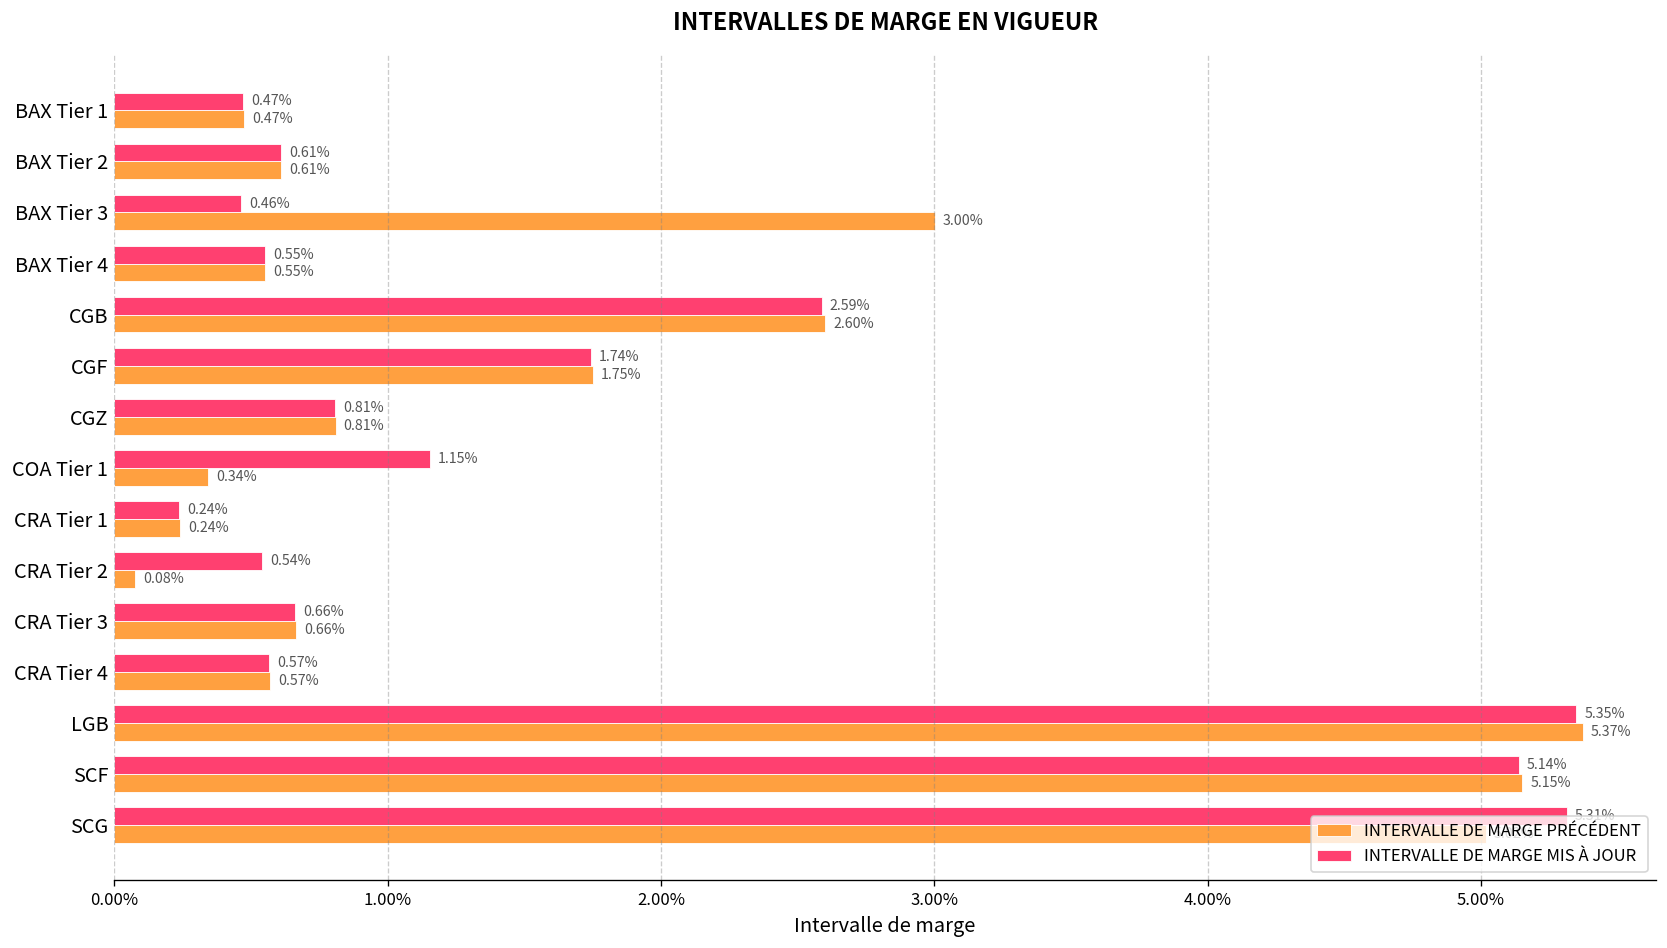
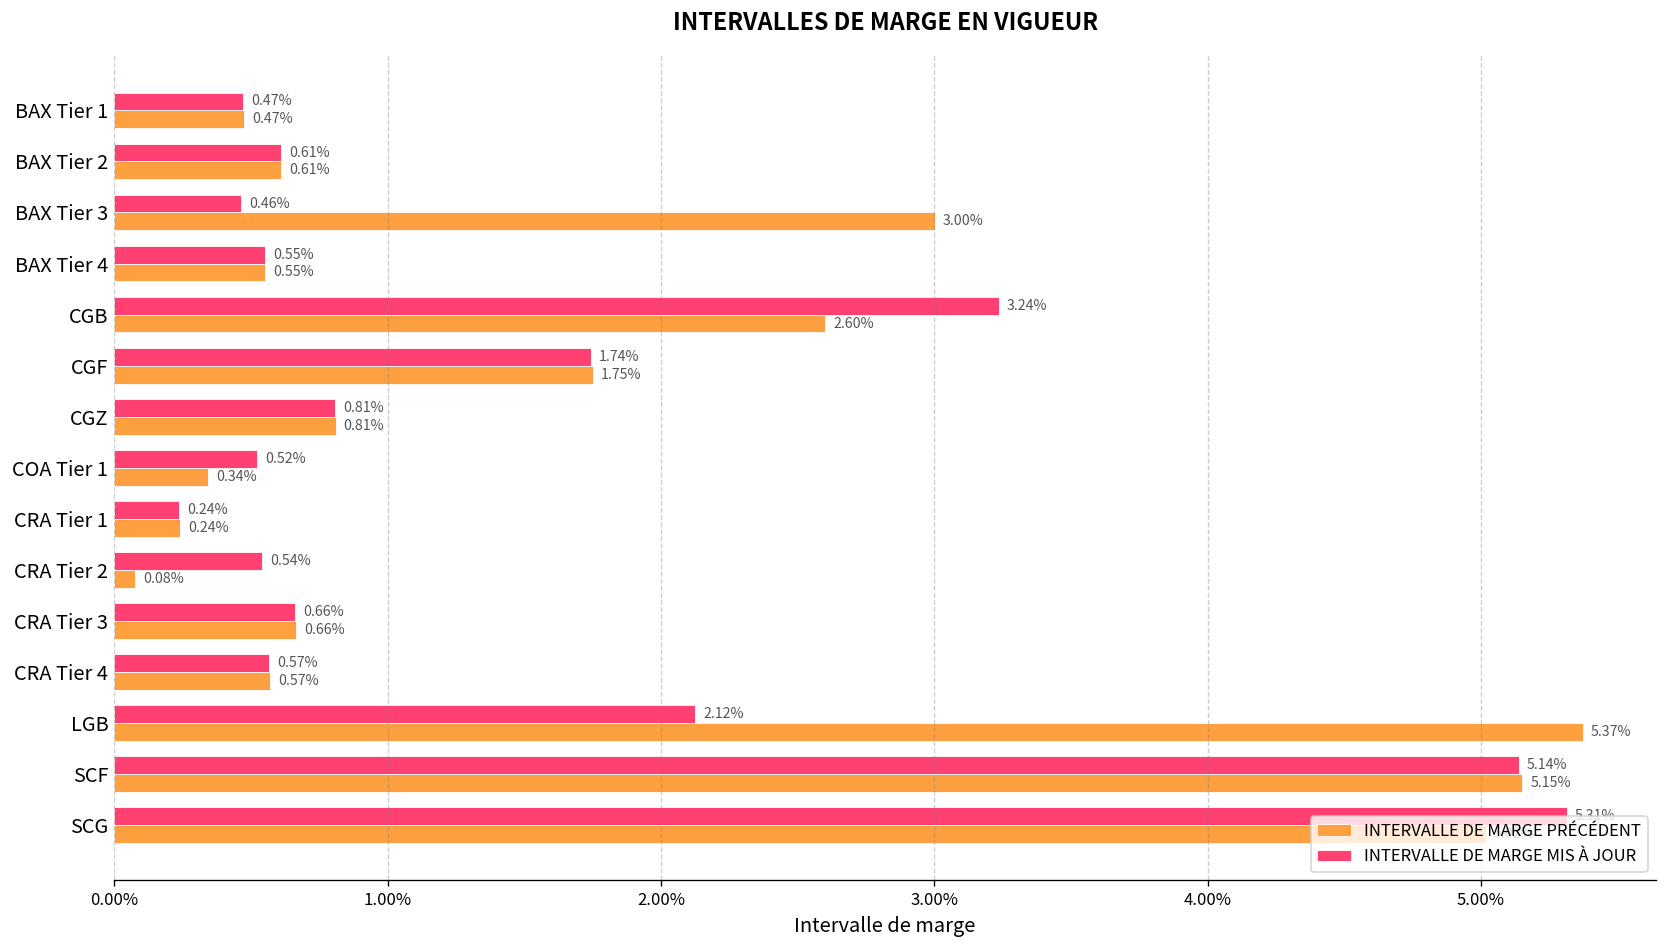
  {
    "INTERVALLE DE MARGE PRÉCÉDENT": {
      "BAX Tier 1": "0.47%",
      "BAX Tier 2": "0.61%",
      "BAX Tier 3": "3.00%",
      "BAX Tier 4": "0.55%",
      "CGB": "2.60%",
      "CGF": "1.75%",
      "CGZ": "0.81%",
      "COA Tier 1": "0.34%",
      "CRA Tier 1": "0.24%",
      "CRA Tier 2": "0.08%",
      "CRA Tier 3": "0.66%",
      "CRA Tier 4": "0.57%",
      "LGB": "5.37%",
      "SCF": "5.15%"
    },
    "INTERVALLE DE MARGE MIS À JOUR": {
      "BAX Tier 1": "0.47%",
      "BAX Tier 2": "0.61%",
      "BAX Tier 3": "0.46%",
      "BAX Tier 4": "0.55%",
-     "CGB": "2.59%",
+     "CGB": "3.24%",
      "CGF": "1.74%",
      "CGZ": "0.81%",
-     "COA Tier 1": "1.15%",
+     "COA Tier 1": "0.52%",
      "CRA Tier 1": "0.24%",
      "CRA Tier 2": "0.54%",
      "CRA Tier 3": "0.66%",
      "CRA Tier 4": "0.57%",
-     "LGB": "5.35%",
+     "LGB": "2.12%",
      "SCF": "5.14%"
    }
  }
